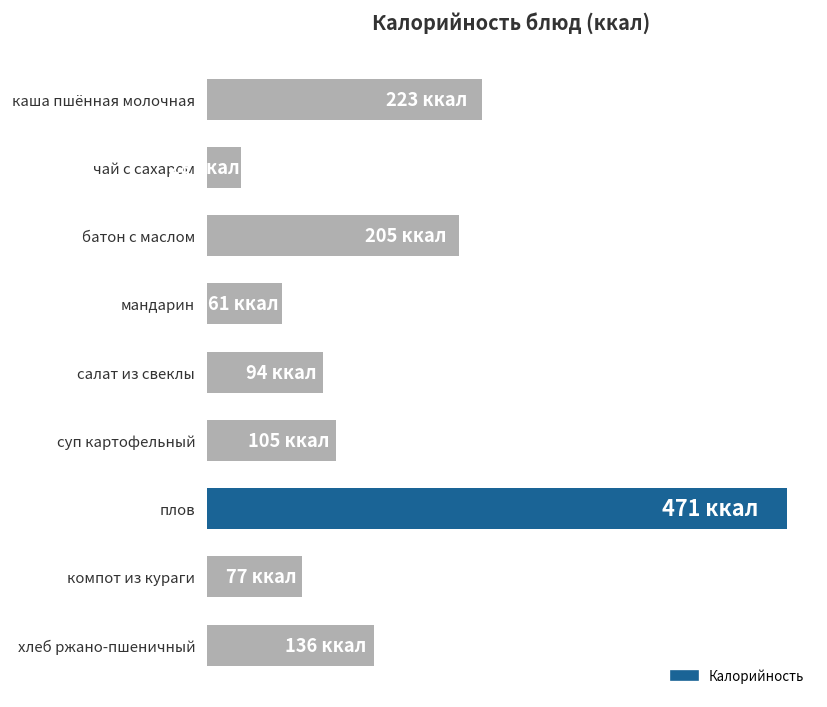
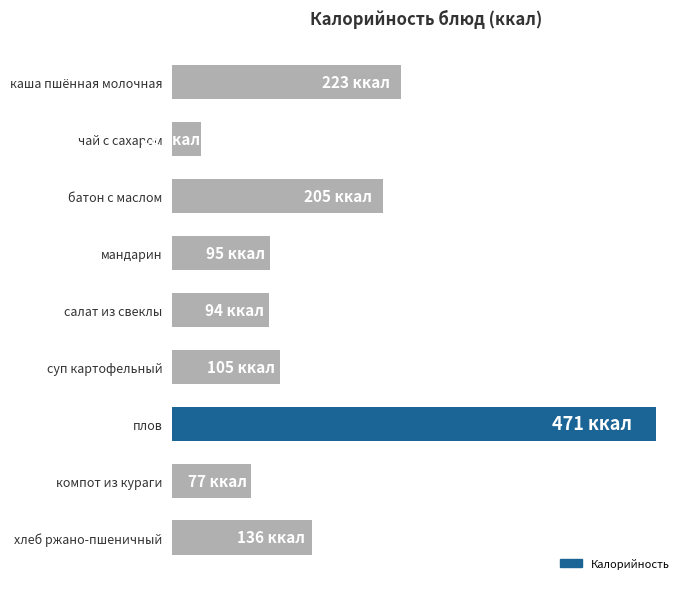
  {
    "каша пшённая молочная": 223,
    "батон с маслом": 205,
-   "мандарин": 61,
+   "мандарин": 95,
    "салат из свеклы": 94,
    "суп картофельный": 105,
    "плов": 471,
    "компот из кураги": 77,
    "хлеб ржано-пшеничный": 136
  }
